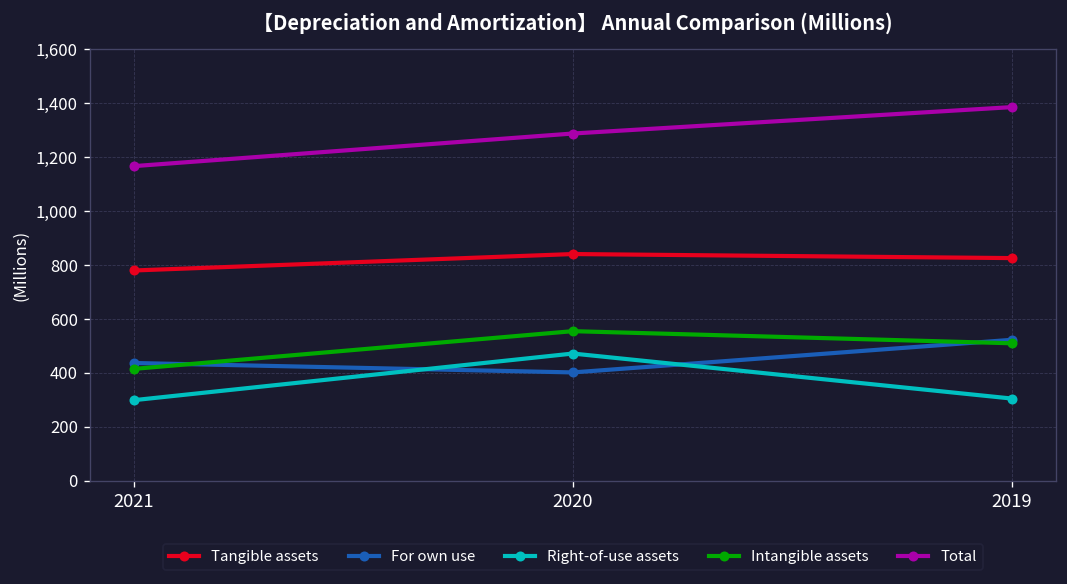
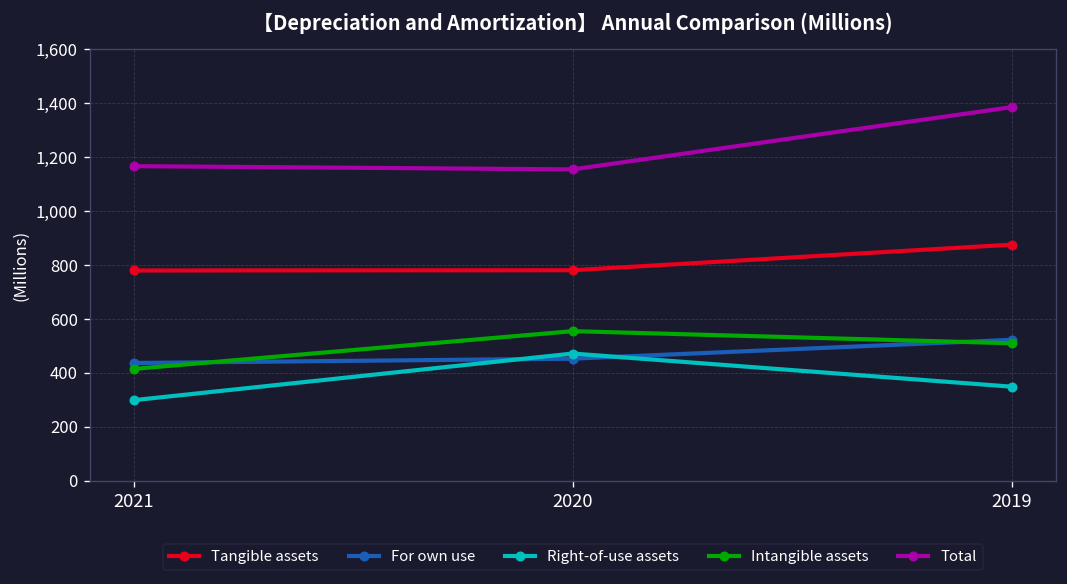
  {
    "Tangible assets": {
      "2021": "780",
-     "2020": "840",
-     "2019": "830"
+     "2020": "780",
+     "2019": "880"
    },
    "For own use": {
      "2021": "440",
-     "2020": "400",
+     "2020": "450",
      "2019": "520"
    },
    "Right-of-use assets": {
      "2021": "300",
      "2020": "470",
-     "2019": "310"
+     "2019": "350"
    },
    "Intangible assets": {
      "2021": "420",
      "2020": "560",
      "2019": "510"
    },
    "Total": {
      "2021": "1,170",
-     "2020": "1,290",
+     "2020": "1,160",
      "2019": "1,390"
    }
  }
